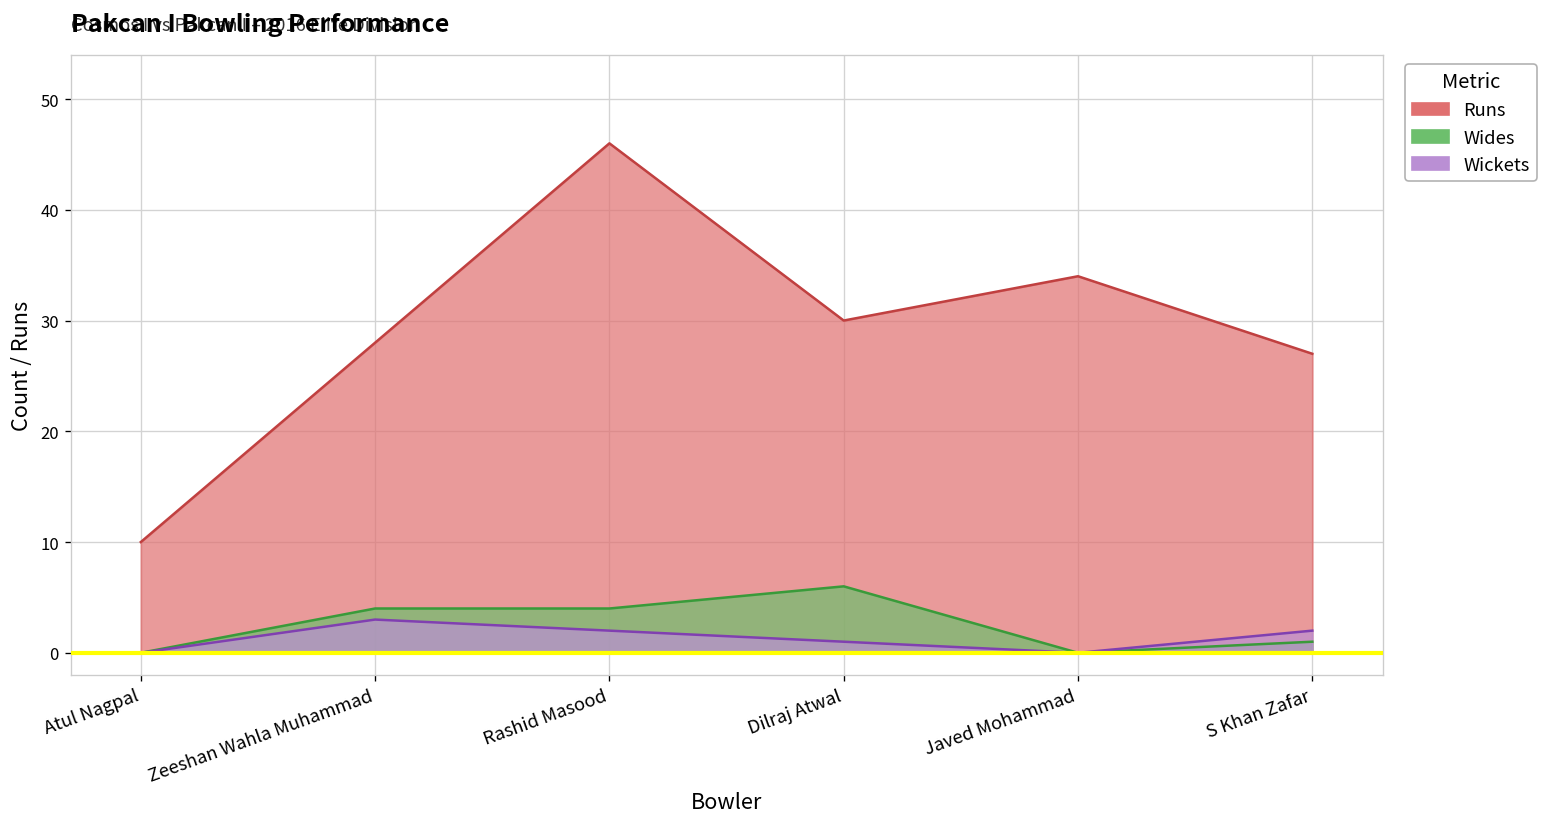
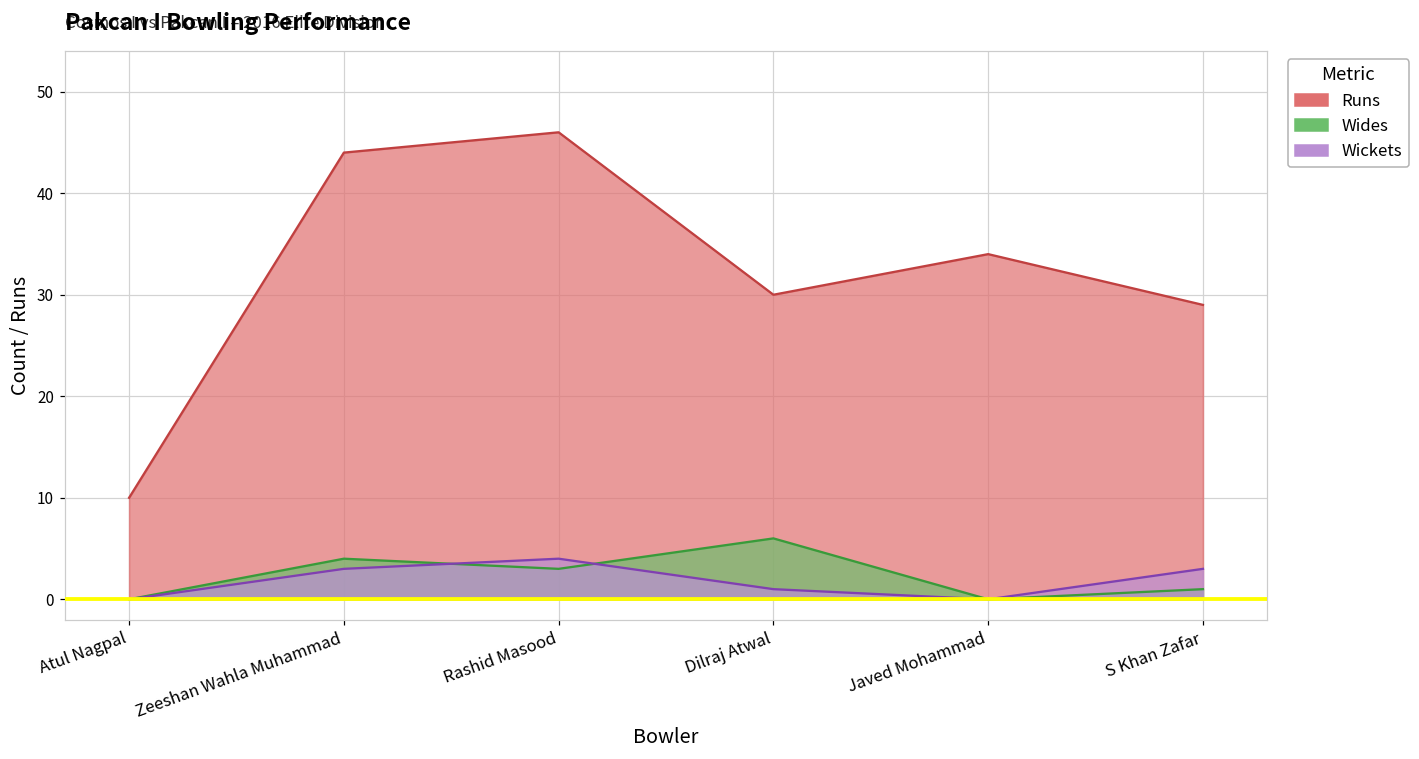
  {
    "Runs": {
      "Atul Nagpal": 10,
-     "Zeeshan Wahla Muhammad": 28,
+     "Zeeshan Wahla Muhammad": 44,
      "Rashid Masood": 46,
      "Dilraj Atwal": 30,
      "Javed Mohammad": 34,
-     "S Khan Zafar": 27
+     "S Khan Zafar": 29
    },
    "Wides": {
      "Zeeshan Wahla Muhammad": 4,
-     "Rashid Masood": 4,
+     "Rashid Masood": 3,
      "Dilraj Atwal": 6,
      "S Khan Zafar": 1
    },
    "Wickets": {
      "Zeeshan Wahla Muhammad": 3,
-     "Rashid Masood": 2,
+     "Rashid Masood": 4,
      "Dilraj Atwal": 1,
-     "S Khan Zafar": 2
+     "S Khan Zafar": 3
    }
  }
